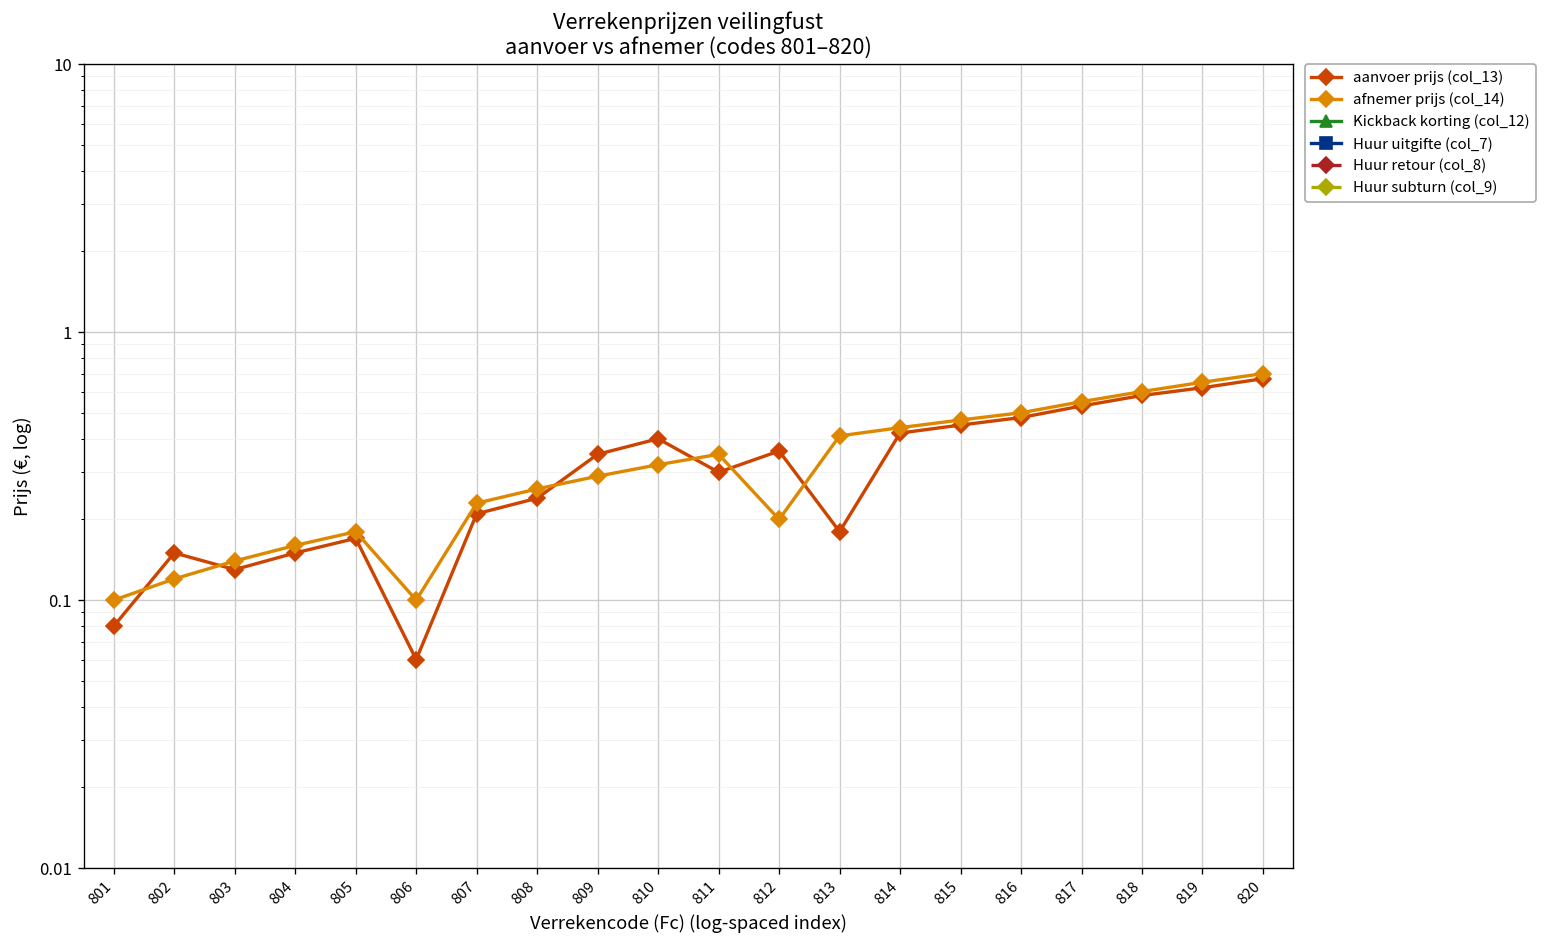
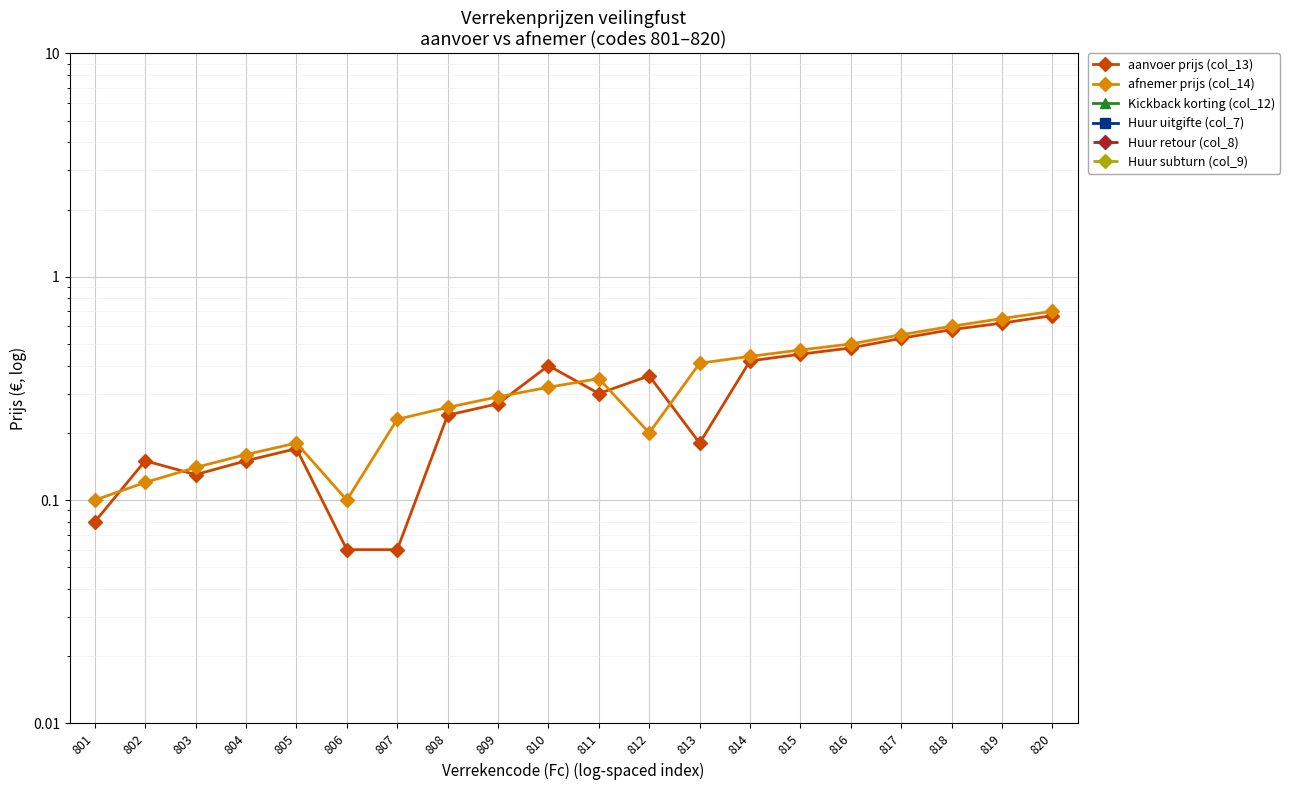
  {
    "aanvoer prijs (col_13)": {
      "801": 0.08,
      "802": 0.15,
      "803": 0.13,
      "804": 0.15,
      "805": 0.17,
      "806": 0.06,
-     "807": 0.21,
+     "807": 0.06,
      "808": 0.24,
-     "809": 0.35,
+     "809": 0.27,
      "810": 0.40,
      "811": 0.30,
      "812": 0.36,
      "813": 0.18,
      "814": 0.42,
      "815": 0.45,
      "816": 0.48,
      "817": 0.53,
      "818": 0.58,
      "819": 0.62,
      "820": 0.67
    },
    "afnemer prijs (col_14)": {
      "801": 0.10,
      "802": 0.12,
      "803": 0.14,
      "804": 0.16,
      "805": 0.18,
      "806": 0.10,
      "807": 0.23,
      "808": 0.26,
      "809": 0.29,
      "810": 0.32,
      "811": 0.35,
      "812": 0.20,
      "813": 0.41,
      "814": 0.44,
      "815": 0.47,
      "816": 0.50,
      "817": 0.55,
      "818": 0.60,
      "819": 0.65,
      "820": 0.70
    }
  }
